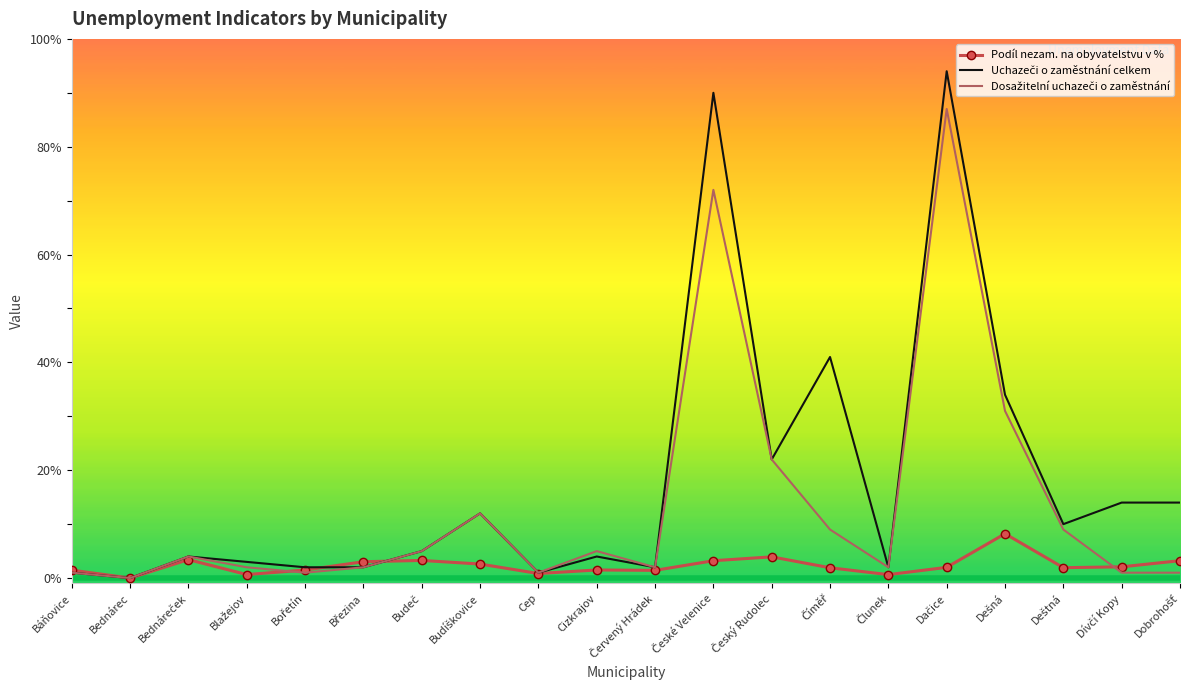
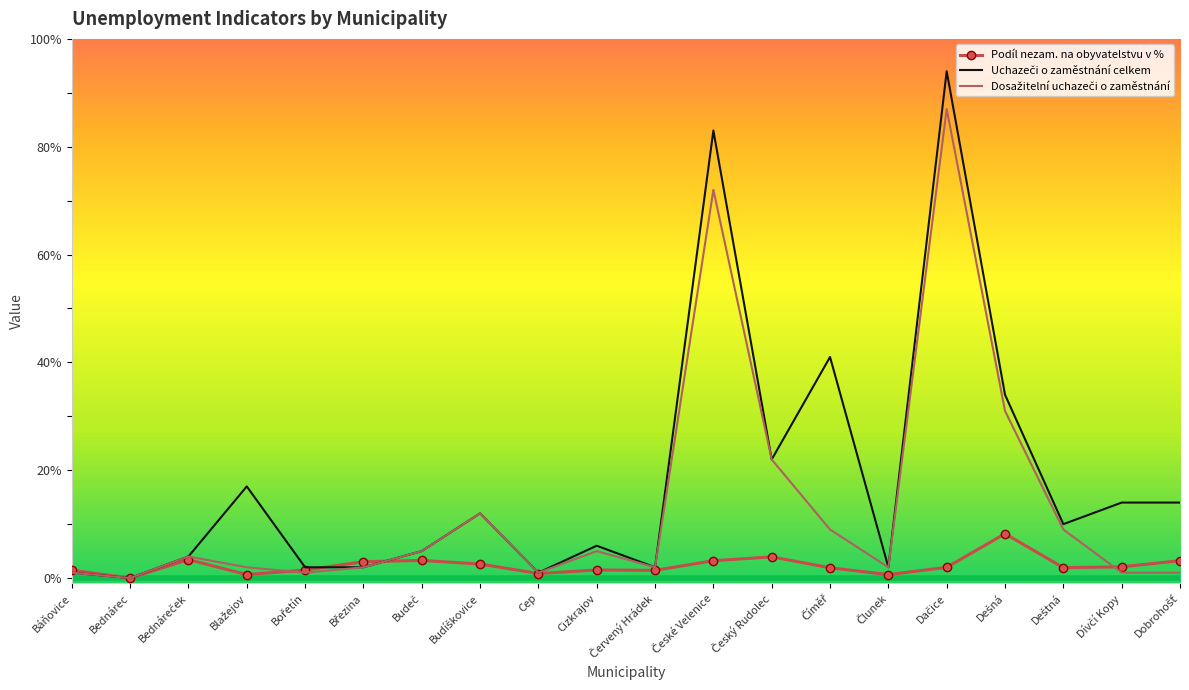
  {
    "Uchazeči o zaměstnání celkem": {
-     "Blažejov": "3%",
+     "Blažejov": "17%",
      "Bořetín": "2%",
-     "Cizkrajov": "4%",
-     "České Velenice": "90%",
+     "Cizkrajov": "6%",
+     "České Velenice": "83%",
      "Číměř": "41%",
      "Dačice": "94%",
      "Dešná": "34%",
      "Deštná": "10%",
      "Dívčí Kopy": "14%",
      "Dobrohošť": "14%"
    }
  }
